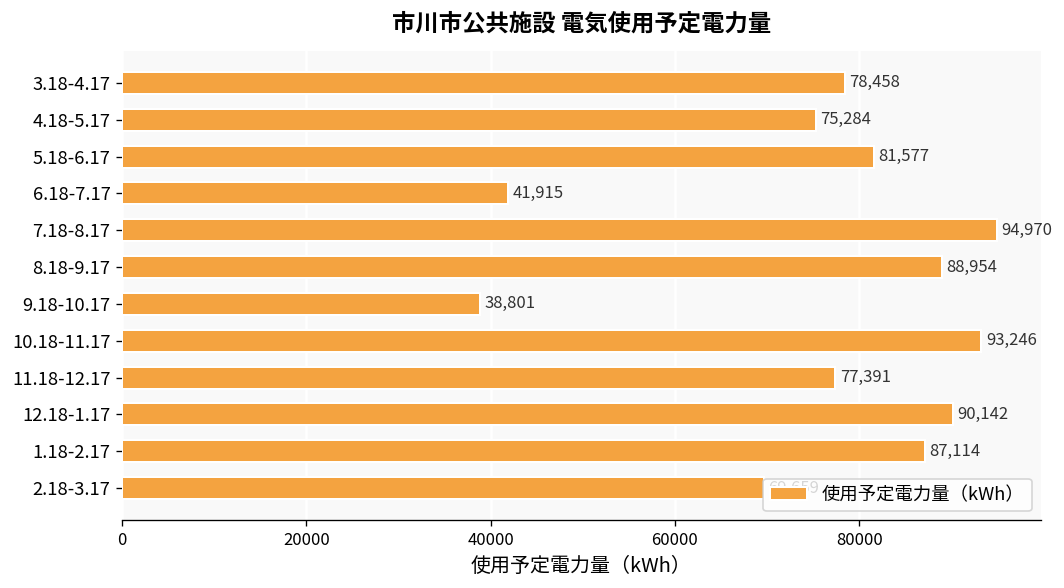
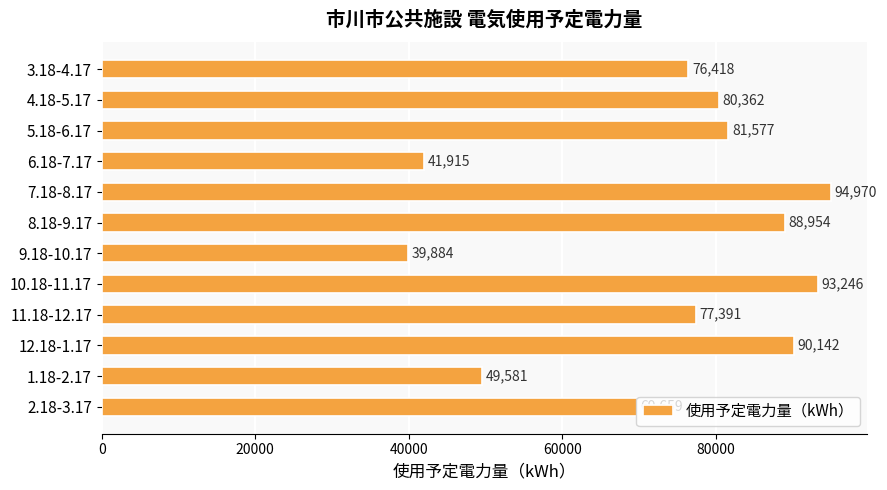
  {
-   "3.18-4.17": "78,458",
-   "4.18-5.17": "75,284",
+   "3.18-4.17": "76,418",
+   "4.18-5.17": "80,362",
    "5.18-6.17": "81,577",
    "6.18-7.17": "41,915",
    "7.18-8.17": "94,970",
    "8.18-9.17": "88,954",
-   "9.18-10.17": "38,801",
+   "9.18-10.17": "39,884",
    "10.18-11.17": "93,246",
    "11.18-12.17": "77,391",
    "12.18-1.17": "90,142",
-   "1.18-2.17": "87,114"
+   "1.18-2.17": "49,581"
  }
